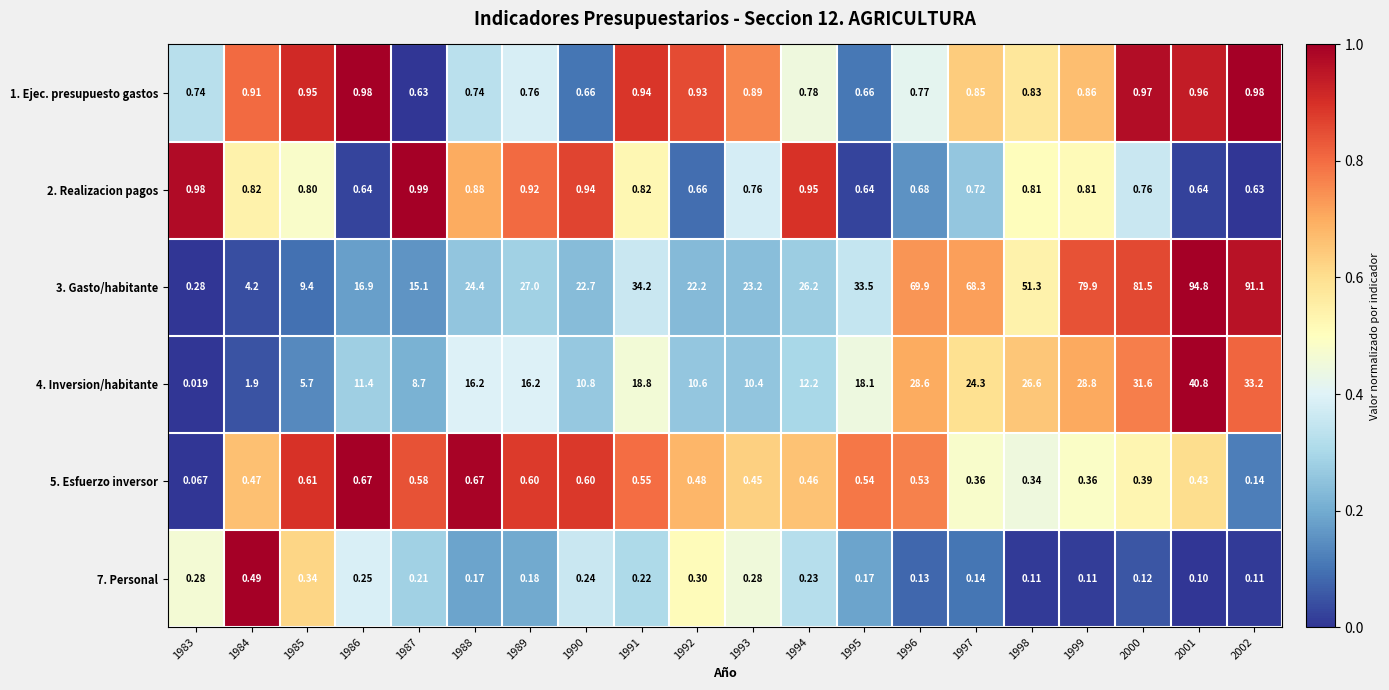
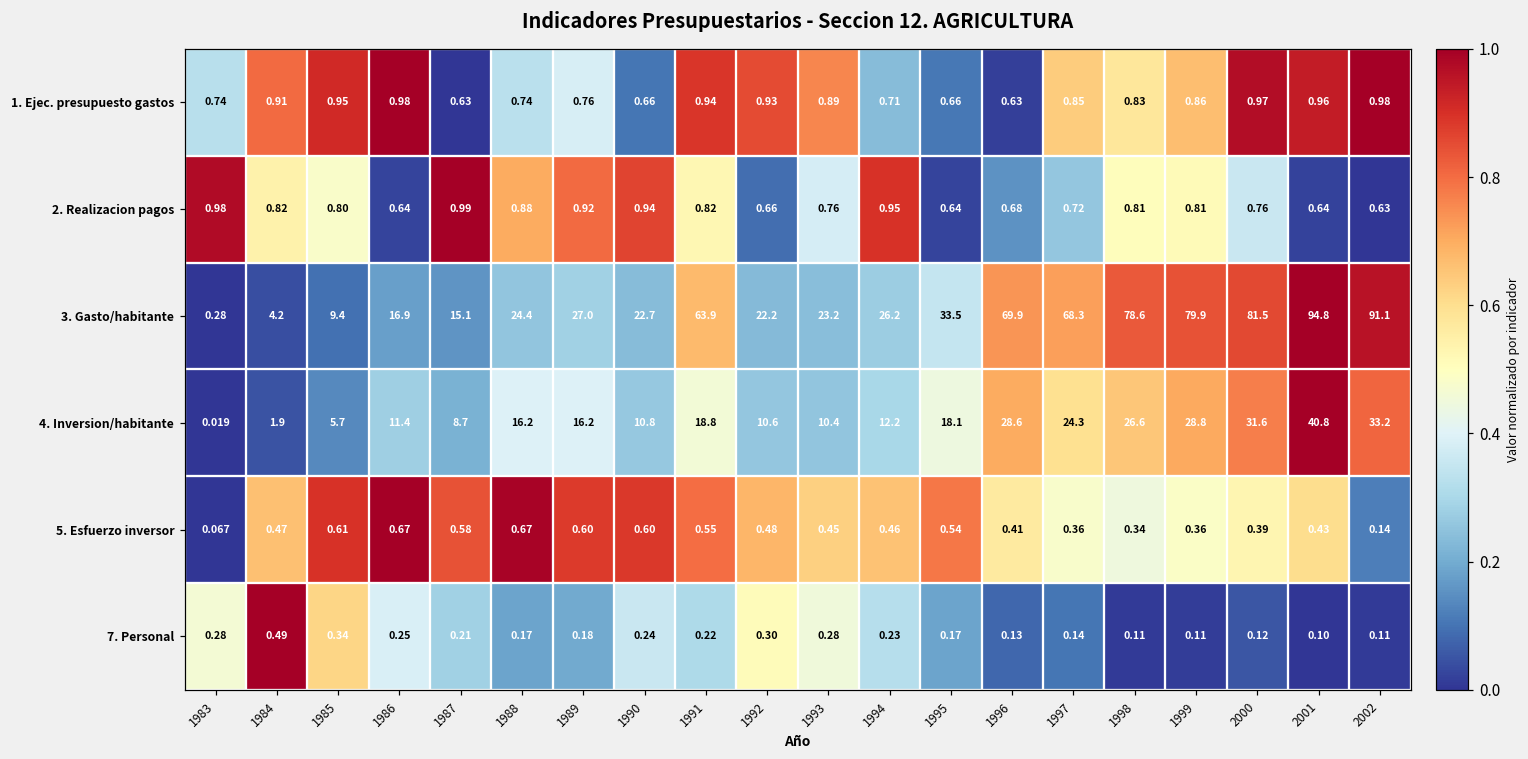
  {
    "1. Ejec. presupuesto gastos": {
      "1983": 0.74,
      "1984": 0.91,
      "1985": 0.95,
      "1986": 0.98,
      "1987": 0.63,
      "1988": 0.74,
      "1989": 0.76,
      "1990": 0.66,
      "1991": 0.94,
      "1992": 0.93,
      "1993": 0.89,
-     "1994": 0.78,
+     "1994": 0.71,
      "1995": 0.66,
-     "1996": 0.77,
+     "1996": 0.63,
      "1997": 0.85,
      "1998": 0.83,
      "1999": 0.86,
      "2000": 0.97,
      "2001": 0.96,
      "2002": 0.98
    },
    "2. Realizacion pagos": {
      "1983": 0.98,
      "1984": 0.82,
      "1985": 0.80,
      "1986": 0.64,
      "1987": 0.99,
      "1988": 0.88,
      "1989": 0.92,
      "1990": 0.94,
      "1991": 0.82,
      "1992": 0.66,
      "1993": 0.76,
      "1994": 0.95,
      "1995": 0.64,
      "1996": 0.68,
      "1997": 0.72,
      "1998": 0.81,
      "1999": 0.81,
      "2000": 0.76,
      "2001": 0.64,
      "2002": 0.63
    },
    "3. Gasto/habitante": {
      "1983": 0.28,
      "1984": 4.2,
      "1985": 9.4,
      "1986": 16.9,
      "1987": 15.1,
      "1988": 24.4,
      "1989": 27.0,
      "1990": 22.7,
-     "1991": 34.2,
+     "1991": 63.9,
      "1992": 22.2,
      "1993": 23.2,
      "1994": 26.2,
      "1995": 33.5,
      "1996": 69.9,
      "1997": 68.3,
-     "1998": 51.3,
+     "1998": 78.6,
      "1999": 79.9,
      "2000": 81.5,
      "2001": 94.8,
      "2002": 91.1
    },
    "4. Inversion/habitante": {
      "1983": 0.019,
      "1984": 1.9,
      "1985": 5.7,
      "1986": 11.4,
      "1987": 8.7,
      "1988": 16.2,
      "1989": 16.2,
      "1990": 10.8,
      "1991": 18.8,
      "1992": 10.6,
      "1993": 10.4,
      "1994": 12.2,
      "1995": 18.1,
      "1996": 28.6,
      "1997": 24.3,
      "1998": 26.6,
      "1999": 28.8,
      "2000": 31.6,
      "2001": 40.8,
      "2002": 33.2
    },
    "5. Esfuerzo inversor": {
      "1983": 0.067,
      "1984": 0.47,
      "1985": 0.61,
      "1986": 0.67,
      "1987": 0.58,
      "1988": 0.67,
      "1989": 0.60,
      "1990": 0.60,
      "1991": 0.55,
      "1992": 0.48,
      "1993": 0.45,
      "1994": 0.46,
      "1995": 0.54,
-     "1996": 0.53,
+     "1996": 0.41,
      "1997": 0.36,
      "1998": 0.34,
      "1999": 0.36,
      "2000": 0.39,
      "2001": 0.43,
      "2002": 0.14
    },
    "7. Personal": {
      "1983": 0.28,
      "1984": 0.49,
      "1985": 0.34,
      "1986": 0.25,
      "1987": 0.21,
      "1988": 0.17,
      "1989": 0.18,
      "1990": 0.24,
      "1991": 0.22,
      "1992": 0.30,
      "1993": 0.28,
      "1994": 0.23,
      "1995": 0.17,
      "1996": 0.13,
      "1997": 0.14,
      "1998": 0.11,
      "1999": 0.11,
      "2000": 0.12,
      "2001": 0.10,
      "2002": 0.11
    }
  }
